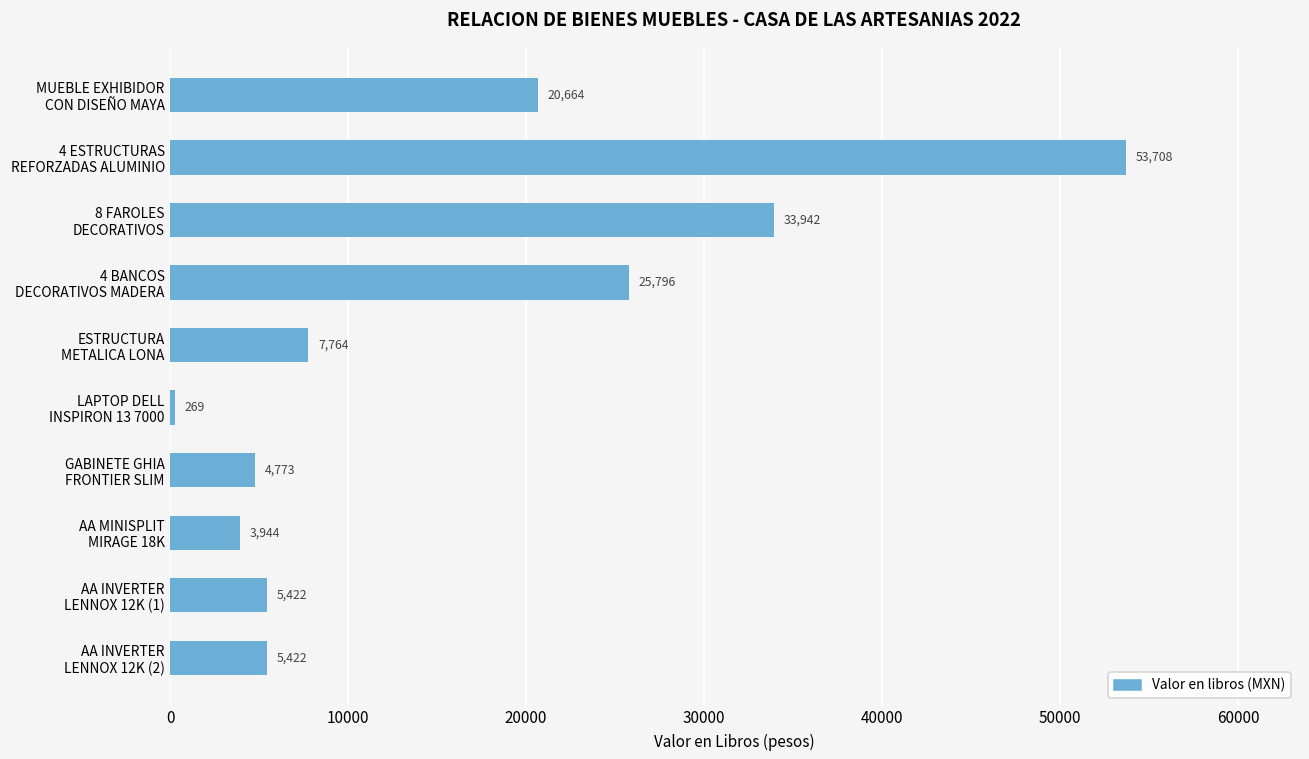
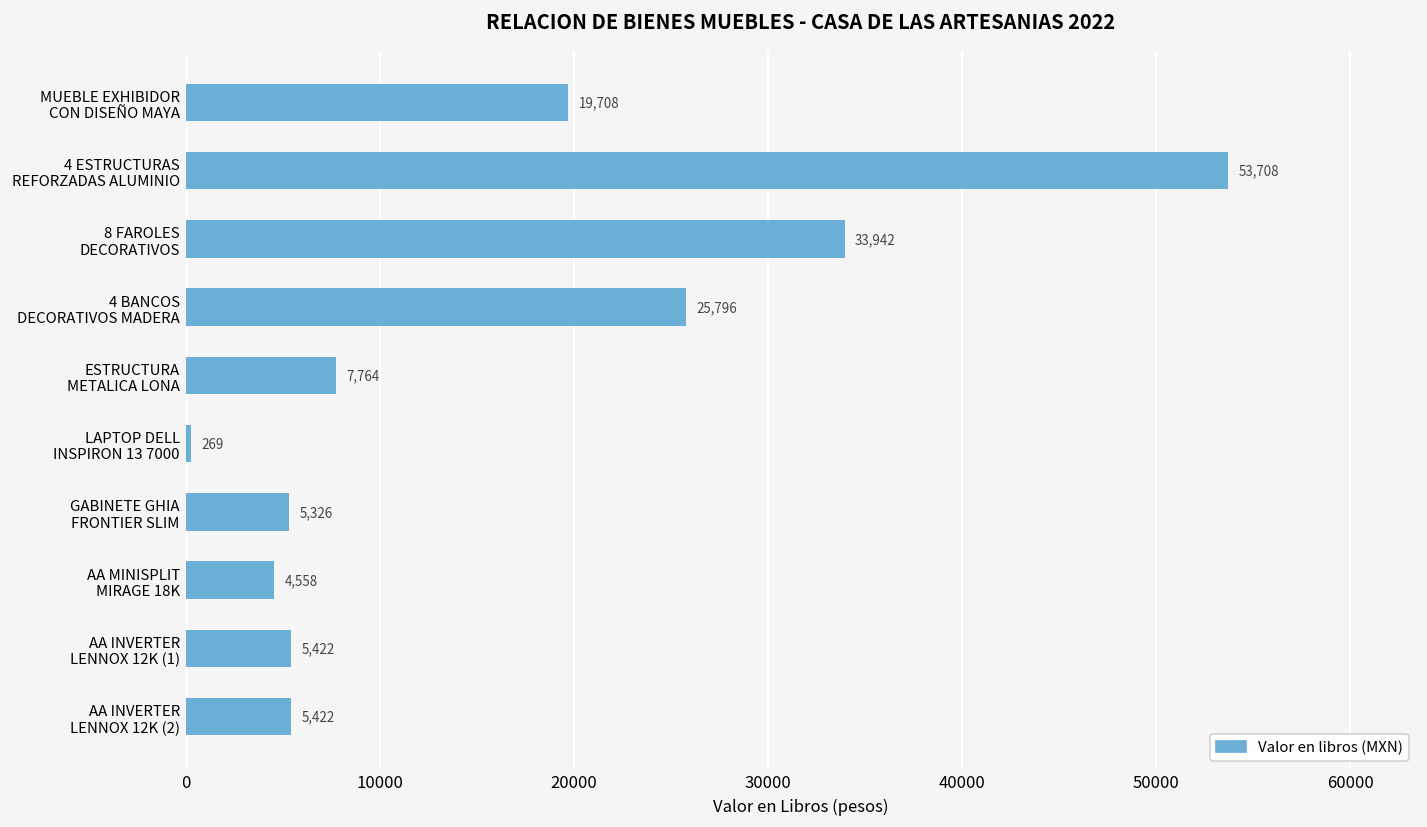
  {
-   "MUEBLE EXHIBIDOR CON DISEÑO MAYA": "20,664",
+   "MUEBLE EXHIBIDOR CON DISEÑO MAYA": "19,708",
    "4 ESTRUCTURAS REFORZADAS ALUMINIO": "53,708",
    "8 FAROLES DECORATIVOS": "33,942",
    "4 BANCOS DECORATIVOS MADERA": "25,796",
    "ESTRUCTURA METALICA LONA": "7,764",
    "LAPTOP DELL INSPIRON 13 7000": "269",
-   "GABINETE GHIA FRONTIER SLIM": "4,773",
-   "AA MINISPLIT MIRAGE 18K": "3,944",
+   "GABINETE GHIA FRONTIER SLIM": "5,326",
+   "AA MINISPLIT MIRAGE 18K": "4,558",
    "AA INVERTER LENNOX 12K (1)": "5,422",
    "AA INVERTER LENNOX 12K (2)": "5,422"
  }
